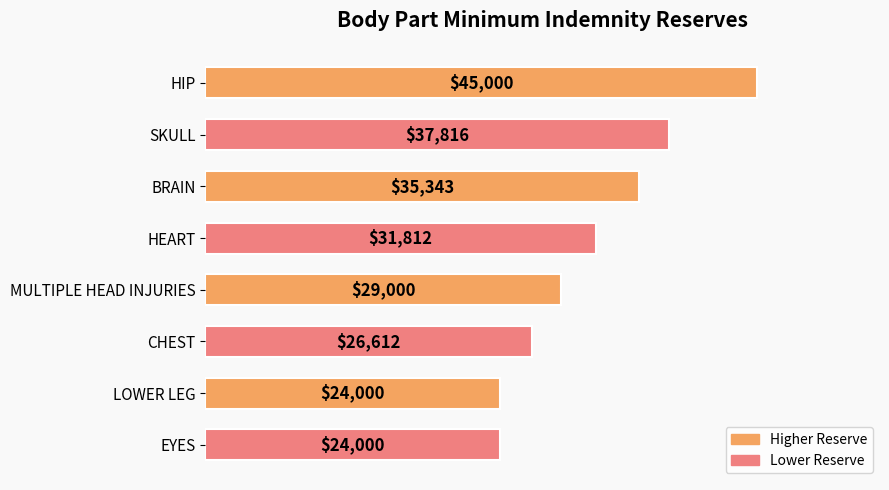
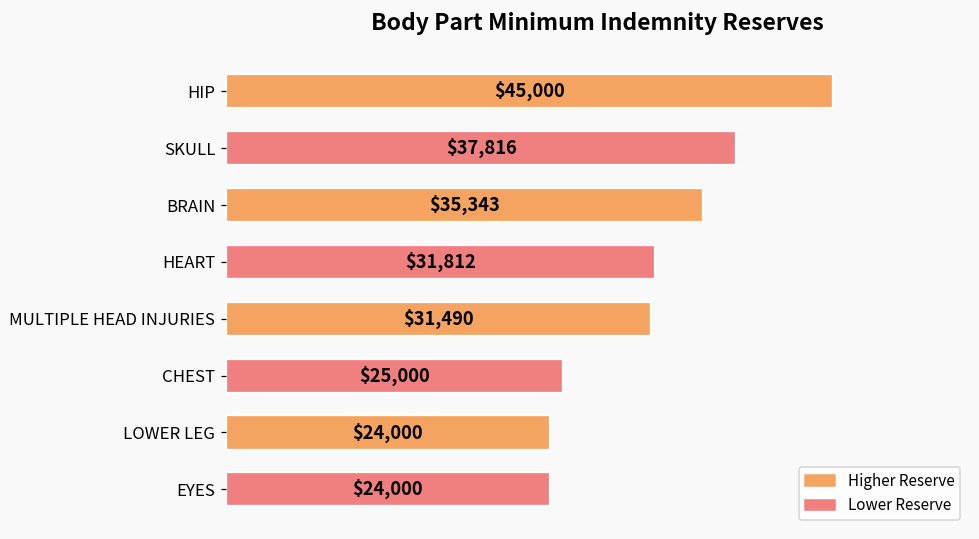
  {
    "HIP": "$45,000",
    "SKULL": "$37,816",
    "BRAIN": "$35,343",
    "HEART": "$31,812",
-   "MULTIPLE HEAD INJURIES": "$29,000",
-   "CHEST": "$26,612",
+   "MULTIPLE HEAD INJURIES": "$31,490",
+   "CHEST": "$25,000",
    "LOWER LEG": "$24,000",
    "EYES": "$24,000"
  }
